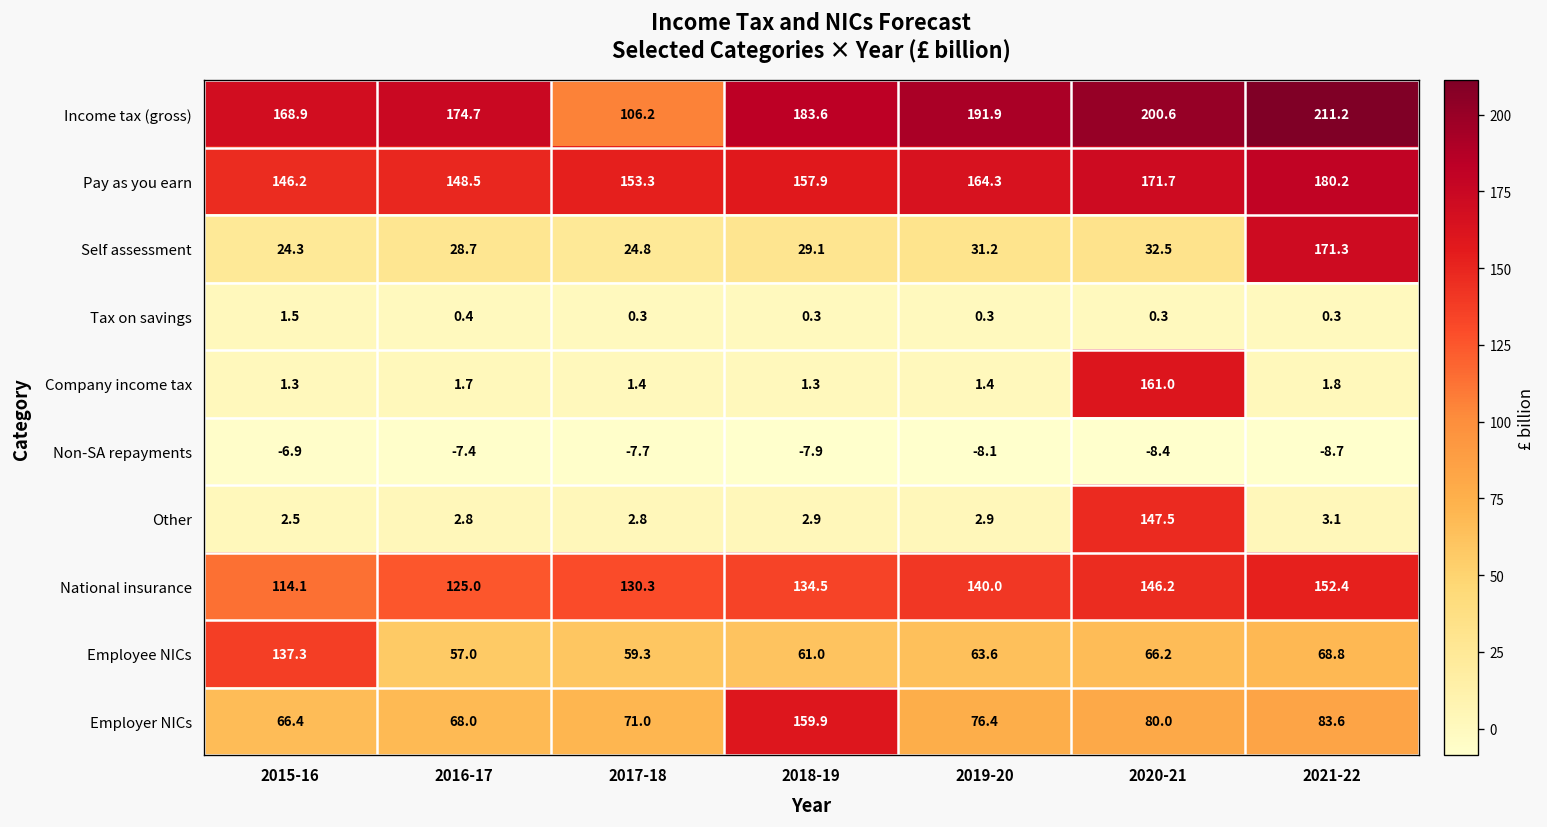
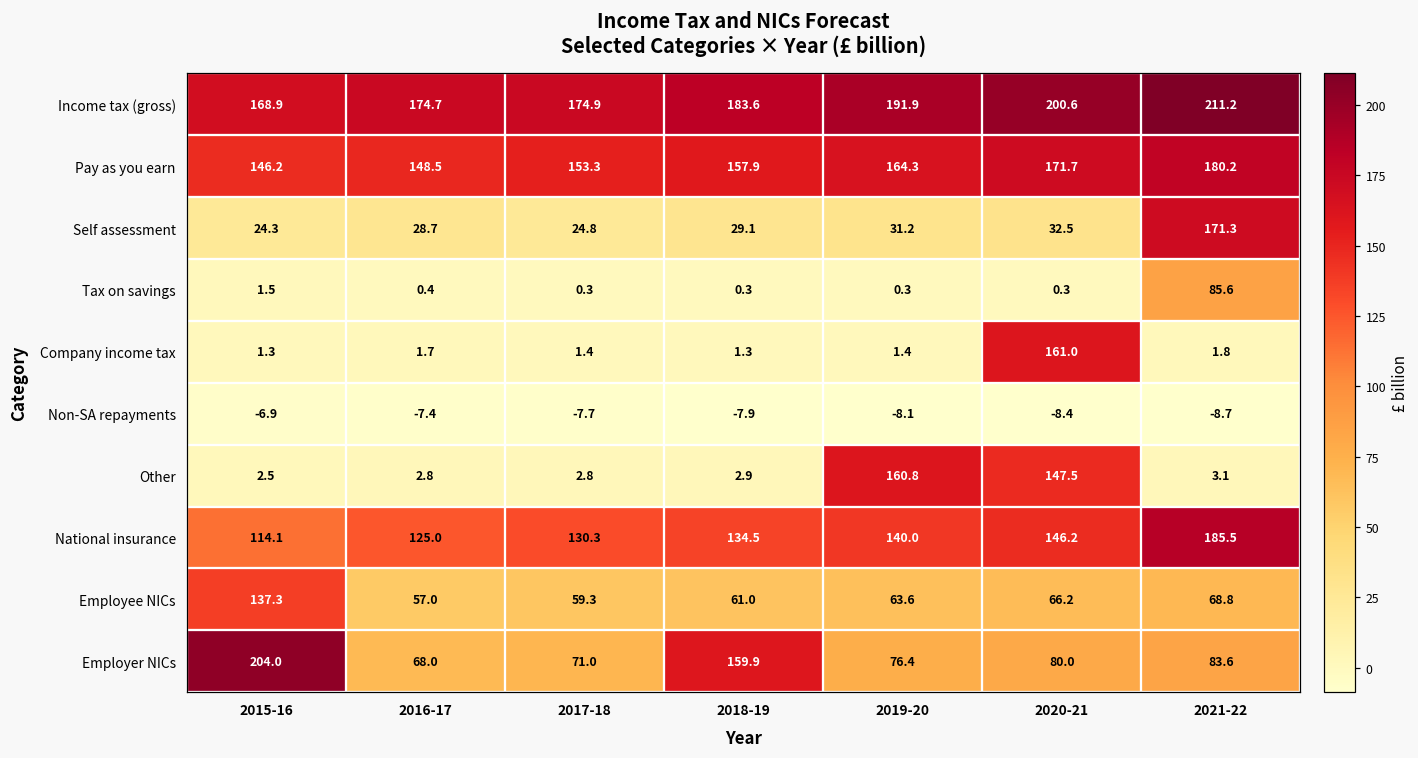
  {
    "Income tax (gross)": {
      "2015-16": 168.9,
      "2016-17": 174.7,
-     "2017-18": 106.2,
+     "2017-18": 174.9,
      "2018-19": 183.6,
      "2019-20": 191.9,
      "2020-21": 200.6,
      "2021-22": 211.2
    },
    "Pay as you earn": {
      "2015-16": 146.2,
      "2016-17": 148.5,
      "2017-18": 153.3,
      "2018-19": 157.9,
      "2019-20": 164.3,
      "2020-21": 171.7,
      "2021-22": 180.2
    },
    "Self assessment": {
      "2015-16": 24.3,
      "2016-17": 28.7,
      "2017-18": 24.8,
      "2018-19": 29.1,
      "2019-20": 31.2,
      "2020-21": 32.5,
      "2021-22": 171.3
    },
    "Tax on savings": {
      "2015-16": 1.5,
      "2016-17": 0.4,
      "2017-18": 0.3,
      "2018-19": 0.3,
      "2019-20": 0.3,
      "2020-21": 0.3,
-     "2021-22": 0.3
+     "2021-22": 85.6
    },
    "Company income tax": {
      "2015-16": 1.3,
      "2016-17": 1.7,
      "2017-18": 1.4,
      "2018-19": 1.3,
      "2019-20": 1.4,
      "2020-21": 161.0,
      "2021-22": 1.8
    },
    "Non-SA repayments": {
      "2015-16": -6.9,
      "2016-17": -7.4,
      "2017-18": -7.7,
      "2018-19": -7.9,
      "2019-20": -8.1,
      "2020-21": -8.4,
      "2021-22": -8.7
    },
    "Other": {
      "2015-16": 2.5,
      "2016-17": 2.8,
      "2017-18": 2.8,
      "2018-19": 2.9,
-     "2019-20": 2.9,
+     "2019-20": 160.8,
      "2020-21": 147.5,
      "2021-22": 3.1
    },
    "National insurance": {
      "2015-16": 114.1,
      "2016-17": 125.0,
      "2017-18": 130.3,
      "2018-19": 134.5,
      "2019-20": 140.0,
      "2020-21": 146.2,
-     "2021-22": 152.4
+     "2021-22": 185.5
    },
    "Employee NICs": {
      "2015-16": 137.3,
      "2016-17": 57.0,
      "2017-18": 59.3,
      "2018-19": 61.0,
      "2019-20": 63.6,
      "2020-21": 66.2,
      "2021-22": 68.8
    },
    "Employer NICs": {
-     "2015-16": 66.4,
+     "2015-16": 204.0,
      "2016-17": 68.0,
      "2017-18": 71.0,
      "2018-19": 159.9,
      "2019-20": 76.4,
      "2020-21": 80.0,
      "2021-22": 83.6
    }
  }
